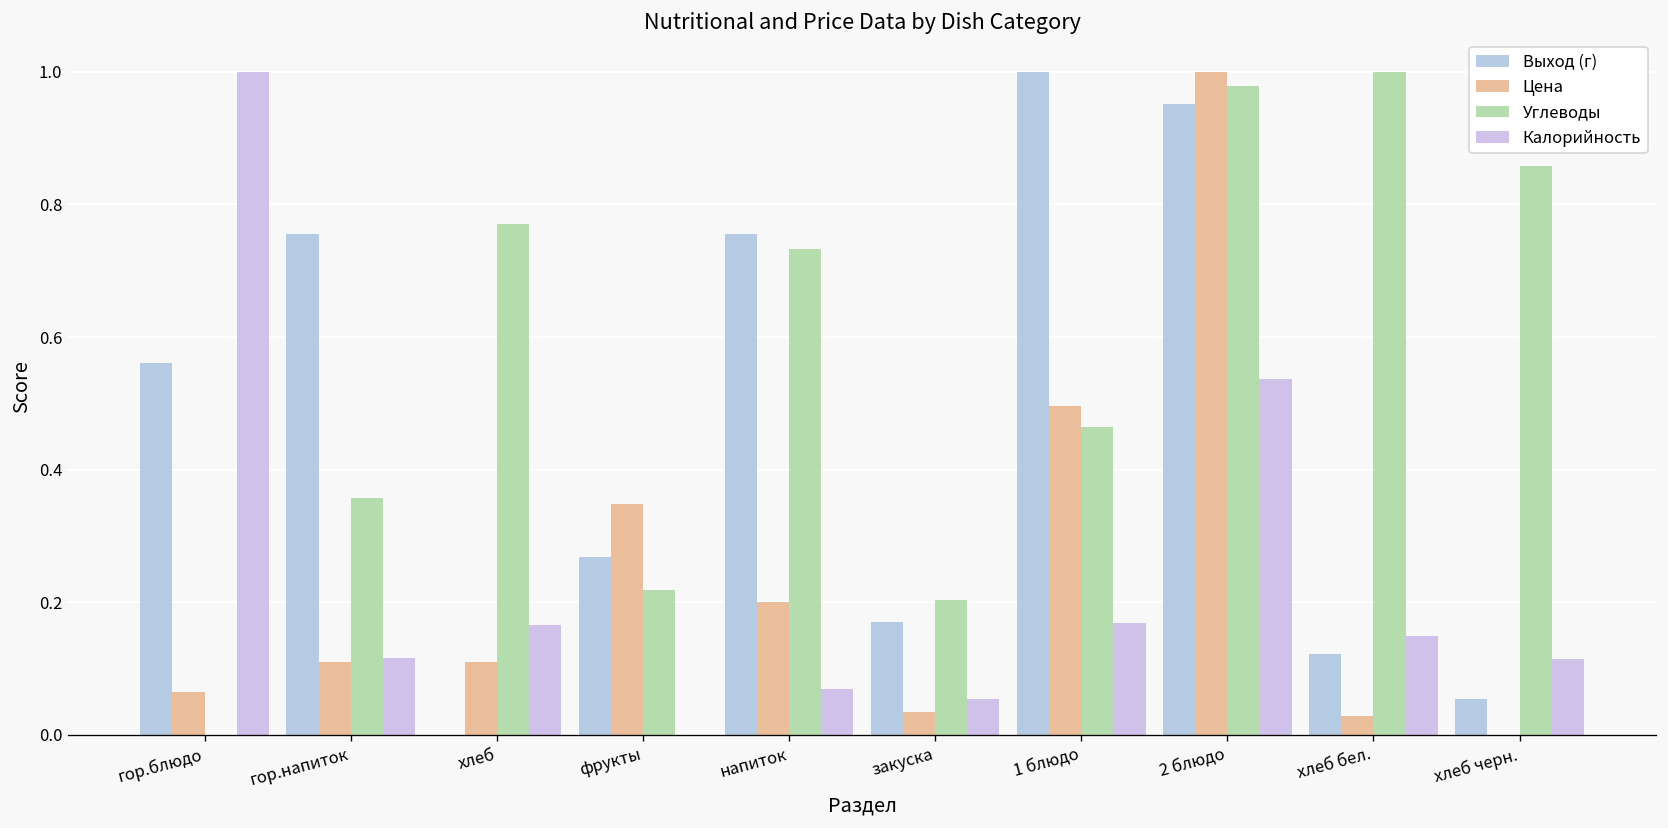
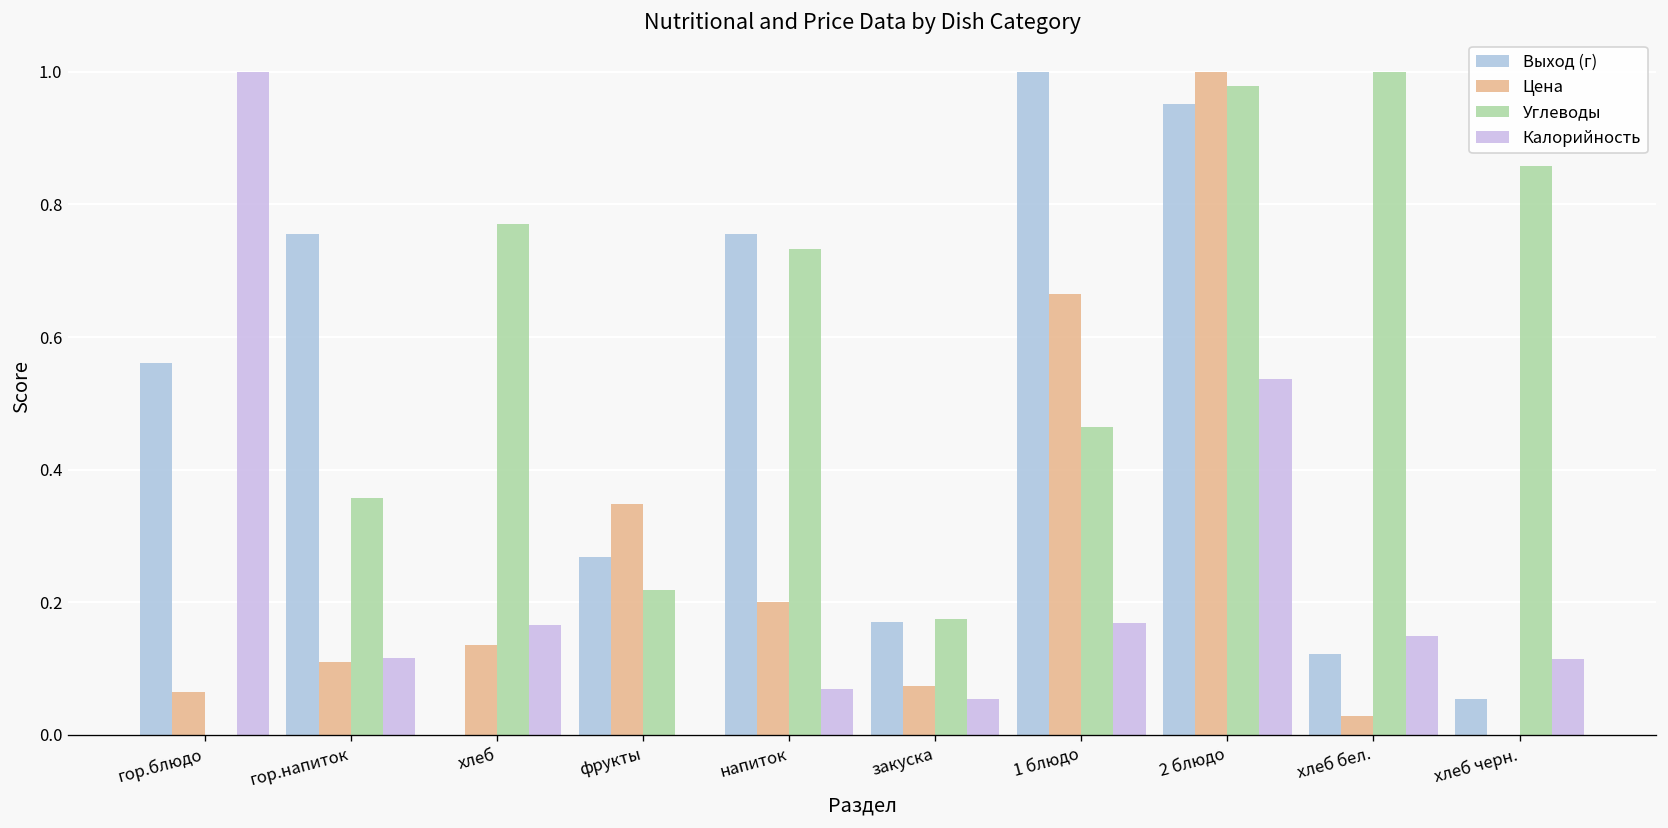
  {
    "Цена": {
      "гор.блюдо": 0.06,
      "гор.напиток": 0.11,
-     "хлеб": 0.11,
+     "хлеб": 0.14,
      "фрукты": 0.35,
      "напиток": 0.20,
-     "закуска": 0.03,
-     "1 блюдо": 0.50,
+     "закуска": 0.07,
+     "1 блюдо": 0.66,
      "2 блюдо": 1.00,
      "хлеб бел.": 0.03,
      "хлеб черн.": 0.00
    },
    "Углеводы": {
      "гор.блюдо": 0.00,
      "гор.напиток": 0.36,
      "хлеб": 0.77,
      "фрукты": 0.22,
      "напиток": 0.73,
-     "закуска": 0.20,
+     "закуска": 0.17,
      "1 блюдо": 0.46,
      "2 блюдо": 0.98,
      "хлеб бел.": 1.00,
      "хлеб черн.": 0.86
    }
  }
